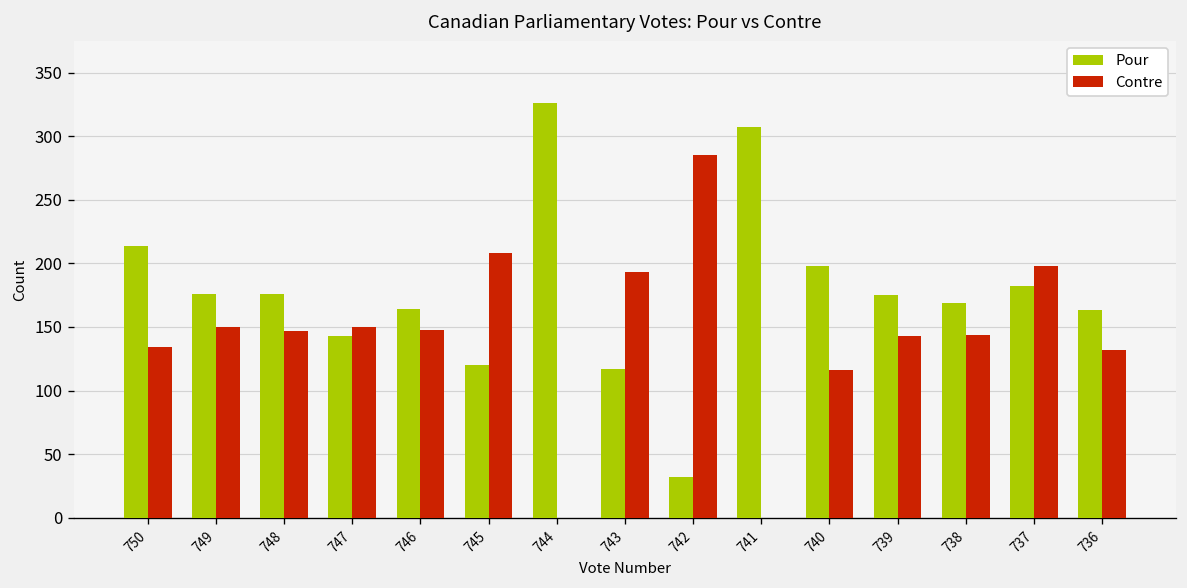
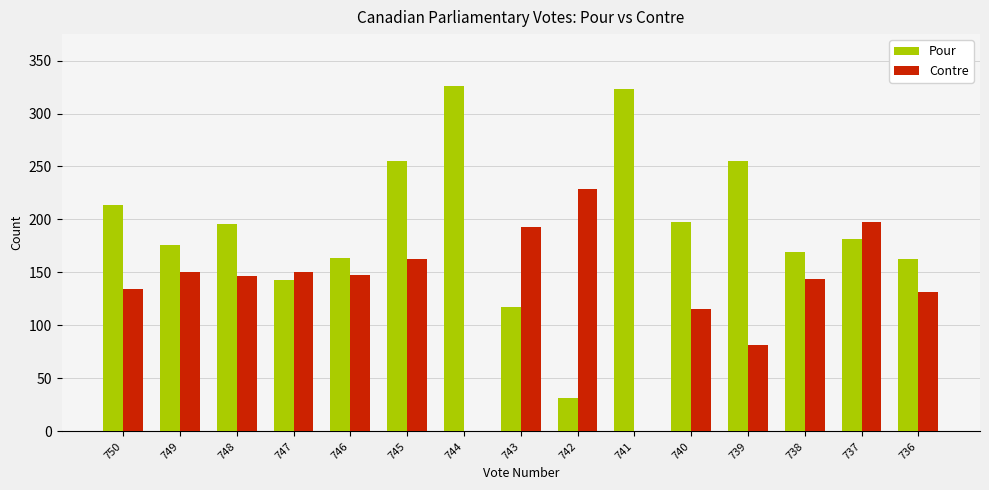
  {
    "Pour": {
      "750": 214,
      "749": 176,
-     "748": 176,
+     "748": 196,
      "747": 143,
      "746": 164,
-     "745": 120,
+     "745": 255,
      "744": 326,
      "743": 117,
      "742": 32,
-     "741": 307,
+     "741": 323,
      "740": 198,
-     "739": 175,
+     "739": 255,
      "738": 169,
      "737": 182,
      "736": 163
    },
    "Contre": {
      "750": 134,
      "749": 150,
      "748": 147,
      "747": 150,
      "746": 148,
-     "745": 208,
+     "745": 163,
      "744": 0,
      "743": 193,
-     "742": 285,
+     "742": 229,
      "741": 0,
      "740": 116,
-     "739": 143,
+     "739": 82,
      "738": 144,
      "737": 198,
      "736": 132
    }
  }
